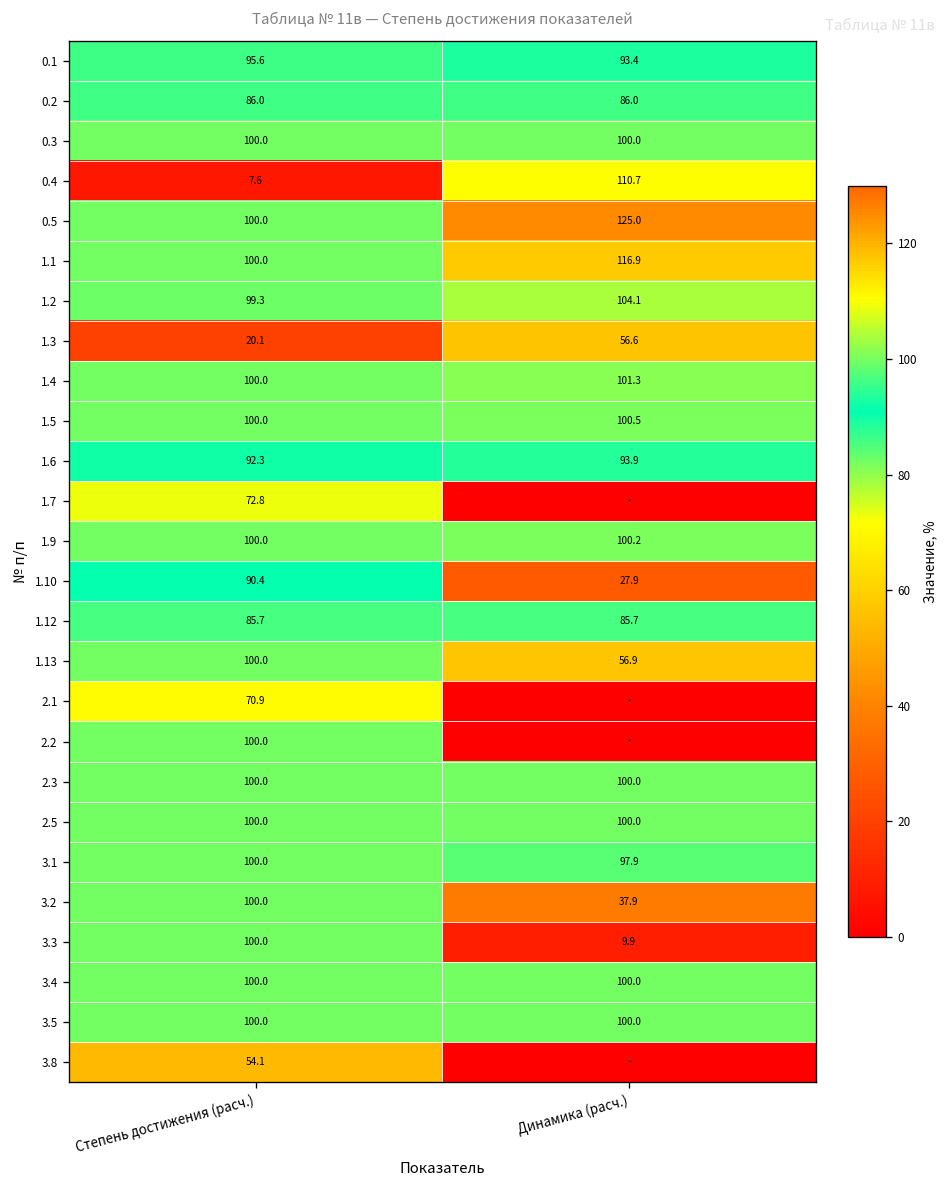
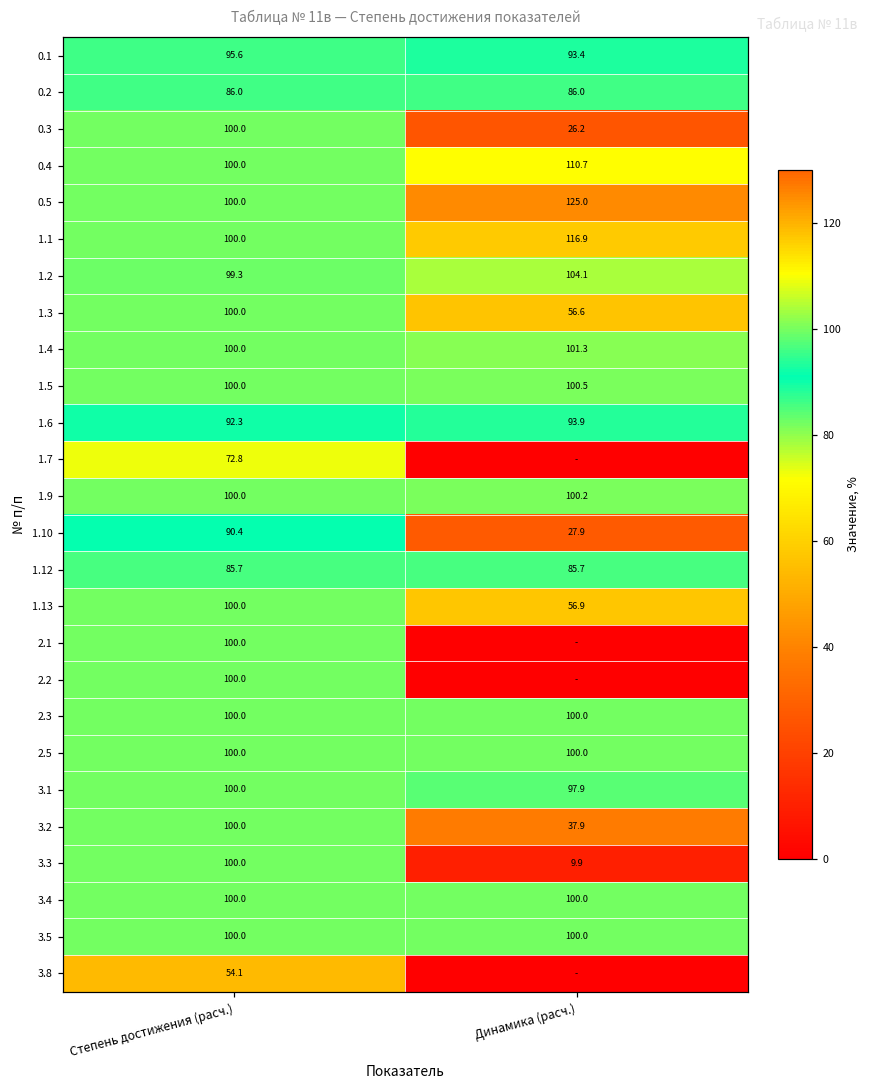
  {
    "0.1": {
      "Степень достижения (расч.)": 95.6,
      "Динамика (расч.)": 93.4
    },
    "0.2": {
      "Степень достижения (расч.)": 86.0,
      "Динамика (расч.)": 86.0
    },
    "0.3": {
      "Степень достижения (расч.)": 100.0,
-     "Динамика (расч.)": 100.0
+     "Динамика (расч.)": 26.2
    },
    "0.4": {
-     "Степень достижения (расч.)": 7.6,
+     "Степень достижения (расч.)": 100.0,
      "Динамика (расч.)": 110.7
    },
    "0.5": {
      "Степень достижения (расч.)": 100.0,
      "Динамика (расч.)": 125.0
    },
    "1.1": {
      "Степень достижения (расч.)": 100.0,
      "Динамика (расч.)": 116.9
    },
    "1.2": {
      "Степень достижения (расч.)": 99.3,
      "Динамика (расч.)": 104.1
    },
    "1.3": {
-     "Степень достижения (расч.)": 20.1,
+     "Степень достижения (расч.)": 100.0,
      "Динамика (расч.)": 56.6
    },
    "1.4": {
      "Степень достижения (расч.)": 100.0,
      "Динамика (расч.)": 101.3
    },
    "1.5": {
      "Степень достижения (расч.)": 100.0,
      "Динамика (расч.)": 100.5
    },
    "1.6": {
      "Степень достижения (расч.)": 92.3,
      "Динамика (расч.)": 93.9
    },
    "1.7": {
      "Степень достижения (расч.)": 72.8
    },
    "1.9": {
      "Степень достижения (расч.)": 100.0,
      "Динамика (расч.)": 100.2
    },
    "1.10": {
      "Степень достижения (расч.)": 90.4,
      "Динамика (расч.)": 27.9
    },
    "1.12": {
      "Степень достижения (расч.)": 85.7,
      "Динамика (расч.)": 85.7
    },
    "1.13": {
      "Степень достижения (расч.)": 100.0,
      "Динамика (расч.)": 56.9
    },
    "2.1": {
-     "Степень достижения (расч.)": 70.9
+     "Степень достижения (расч.)": 100.0
    },
    "2.2": {
      "Степень достижения (расч.)": 100.0
    },
    "2.3": {
      "Степень достижения (расч.)": 100.0,
      "Динамика (расч.)": 100.0
    },
    "2.5": {
      "Степень достижения (расч.)": 100.0,
      "Динамика (расч.)": 100.0
    },
    "3.1": {
      "Степень достижения (расч.)": 100.0,
      "Динамика (расч.)": 97.9
    },
    "3.2": {
      "Степень достижения (расч.)": 100.0,
      "Динамика (расч.)": 37.9
    },
    "3.3": {
      "Степень достижения (расч.)": 100.0,
      "Динамика (расч.)": 9.9
    },
    "3.4": {
      "Степень достижения (расч.)": 100.0,
      "Динамика (расч.)": 100.0
    },
    "3.5": {
      "Степень достижения (расч.)": 100.0,
      "Динамика (расч.)": 100.0
    },
    "3.8": {
      "Степень достижения (расч.)": 54.1
    }
  }
